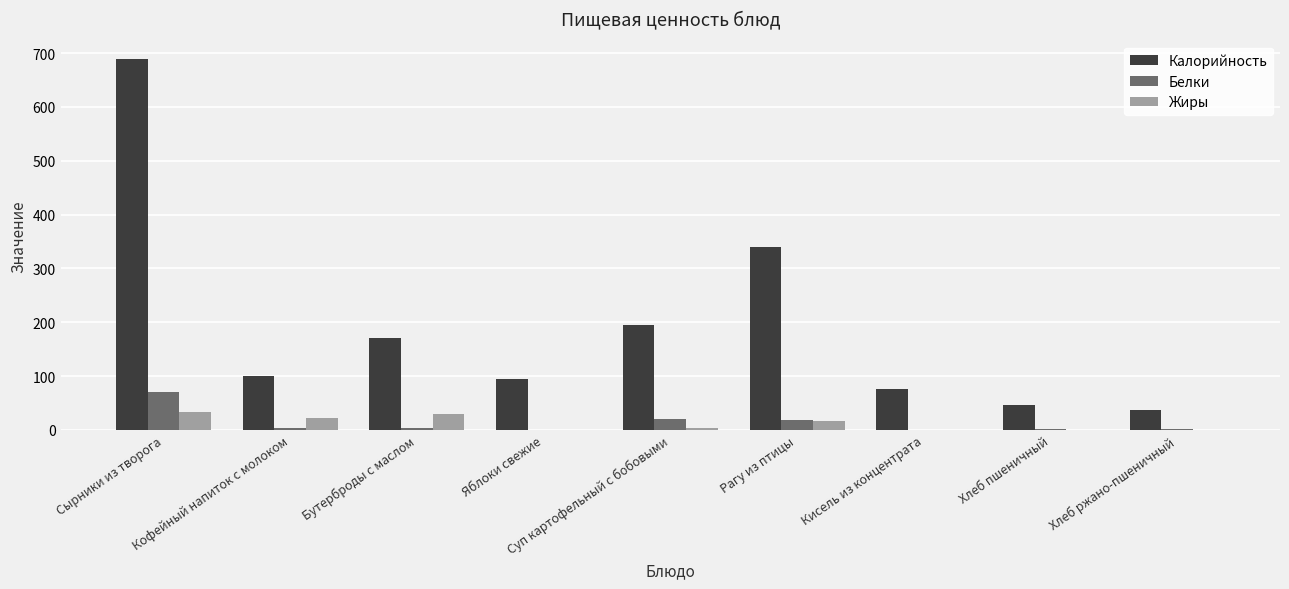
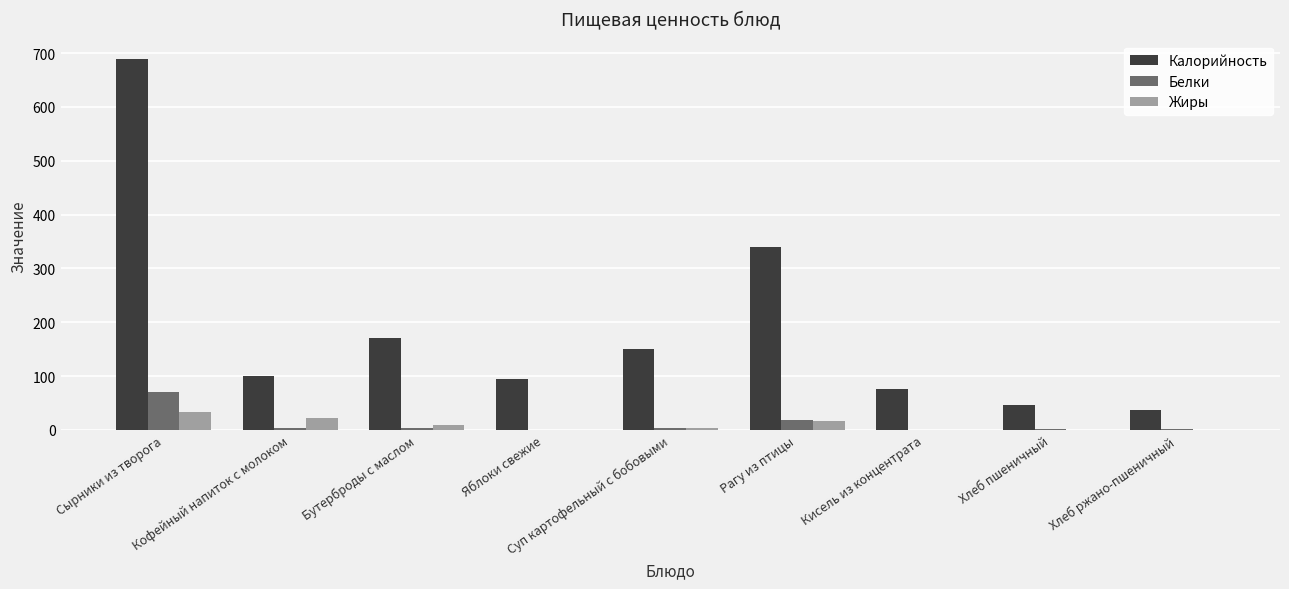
  {
    "Калорийность": {
      "Сырники из творога": 690,
      "Кофейный напиток с молоком": 100,
      "Бутерброды с маслом": 170,
      "Яблоки свежие": 90,
-     "Суп картофельный с бобовыми": 200,
+     "Суп картофельный с бобовыми": 150,
      "Рагу из птицы": 340,
      "Кисель из концентрата": 80,
      "Хлеб пшеничный": 50,
      "Хлеб ржано-пшеничный": 40
    },
    "Белки": {
      "Сырники из творога": 70,
      "Яблоки свежие": 0,
-     "Суп картофельный с бобовыми": 20,
+     "Суп картофельный с бобовыми": 0,
      "Рагу из птицы": 20,
      "Кисель из концентрата": 0
    },
    "Жиры": {
      "Сырники из творога": 30,
      "Кофейный напиток с молоком": 20,
-     "Бутерброды с маслом": 30,
+     "Бутерброды с маслом": 10,
      "Яблоки свежие": 0,
      "Рагу из птицы": 20,
      "Кисель из концентрата": 0,
      "Хлеб пшеничный": 0,
      "Хлеб ржано-пшеничный": 0
    }
  }
